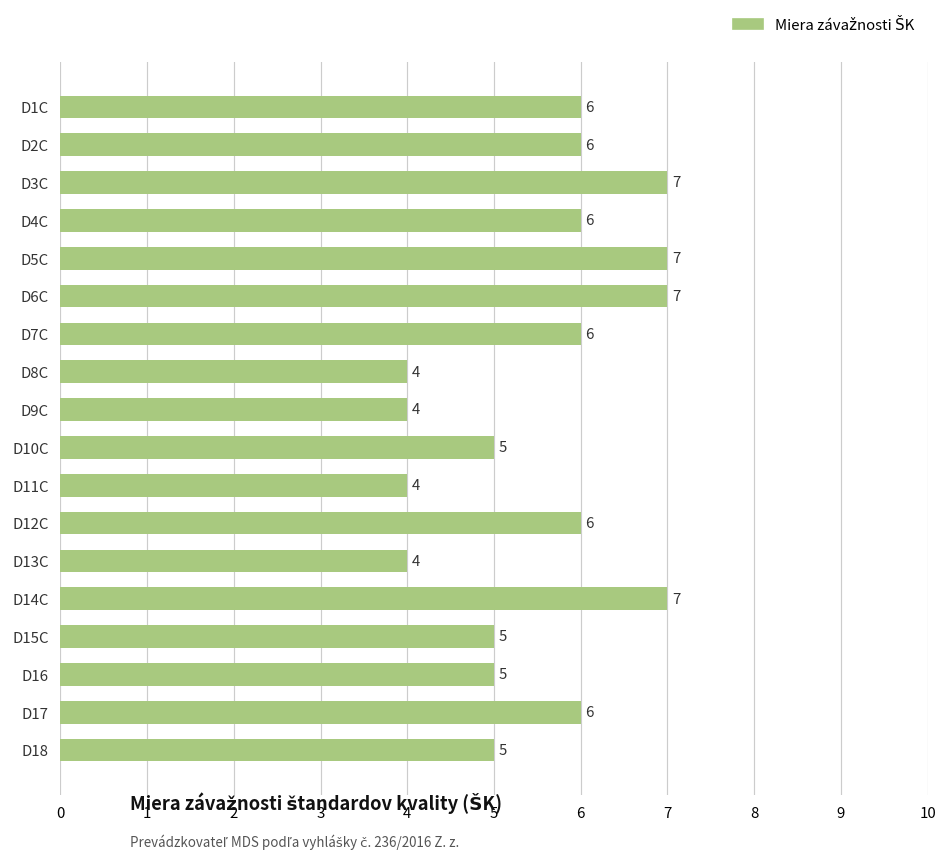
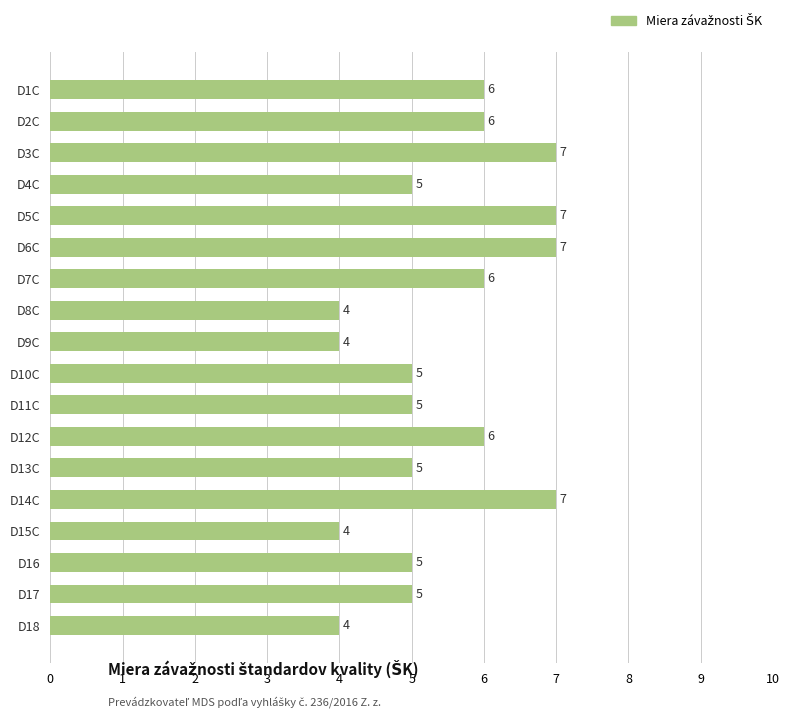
  {
    "D1C": 6,
    "D2C": 6,
    "D3C": 7,
-   "D4C": 6,
+   "D4C": 5,
    "D5C": 7,
    "D6C": 7,
    "D7C": 6,
    "D8C": 4,
    "D9C": 4,
    "D10C": 5,
-   "D11C": 4,
+   "D11C": 5,
    "D12C": 6,
-   "D13C": 4,
+   "D13C": 5,
    "D14C": 7,
-   "D15C": 5,
+   "D15C": 4,
    "D16": 5,
-   "D17": 6,
-   "D18": 5
+   "D17": 5,
+   "D18": 4
  }
